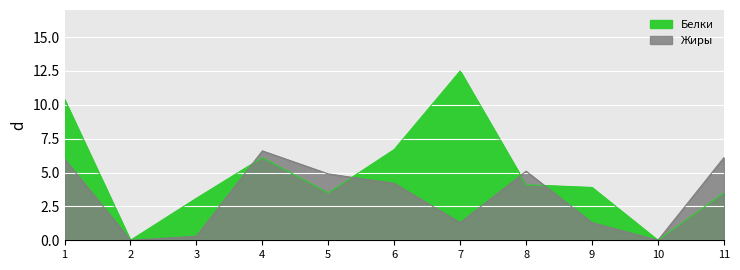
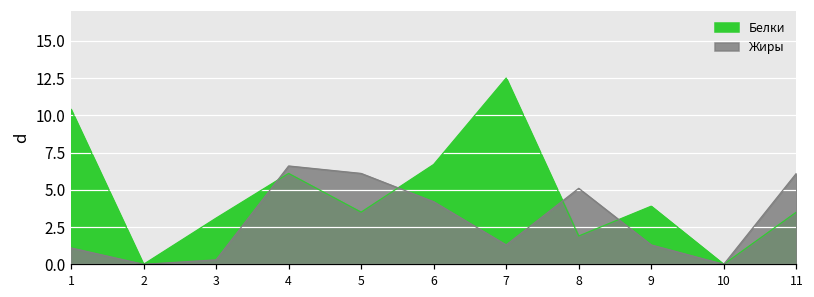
  {
    "Белки": {
      "1": 10.4,
      "3": 3.1,
      "4": 6.1,
      "5": 3.5,
      "6": 6.7,
      "7": 12.5,
-     "8": 4.1,
+     "8": 1.9,
      "9": 3.9,
      "11": 3.5
    },
    "Жиры": {
-     "1": 6.0,
+     "1": 1.1,
      "3": 0.3,
      "4": 6.6,
-     "5": 4.9,
+     "5": 6.1,
      "6": 4.2,
      "7": 1.3,
      "8": 5.1,
      "9": 1.3,
      "11": 6.1
    }
  }
